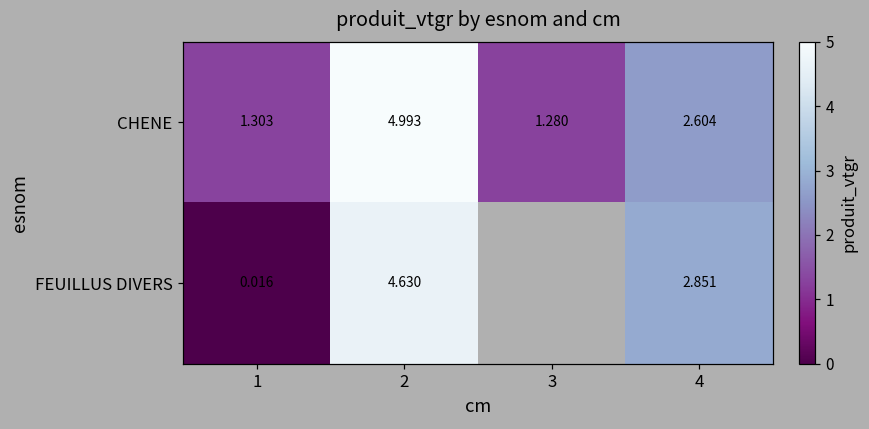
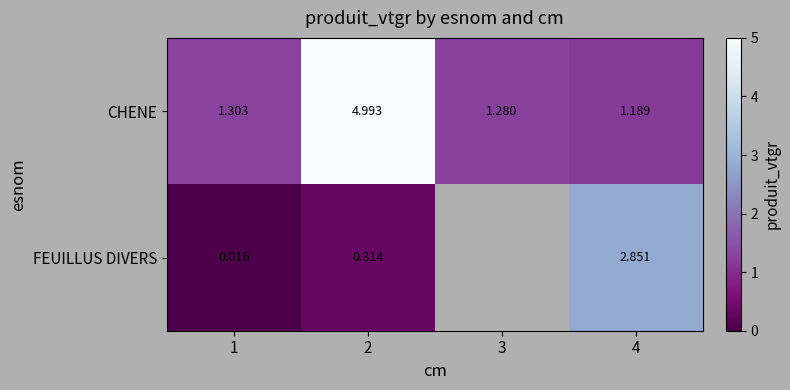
  {
    "CHENE": {
      "1": 1.303,
      "2": 4.993,
      "3": 1.280,
-     "4": 2.604
+     "4": 1.189
    },
    "FEUILLUS DIVERS": {
      "1": 0.016,
-     "2": 4.630,
+     "2": 0.314,
      "4": 2.851
    }
  }
